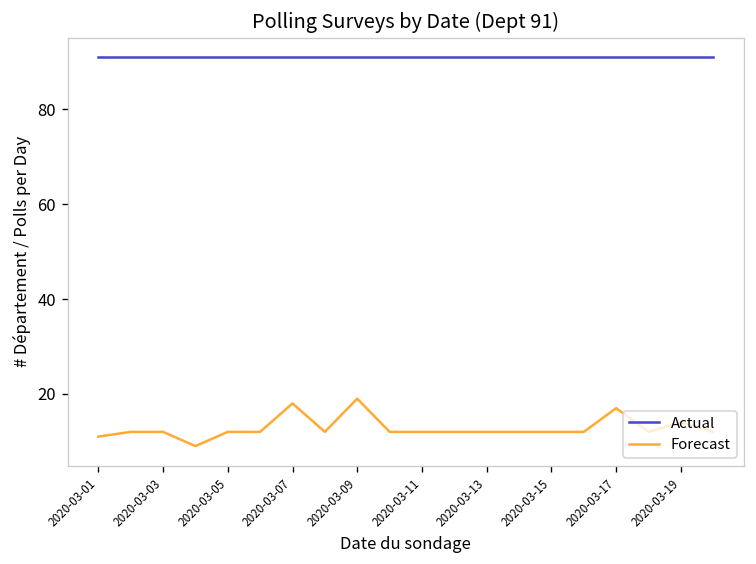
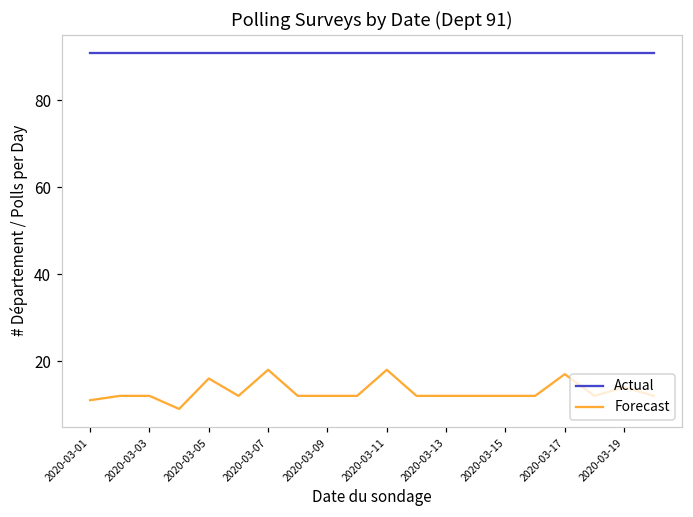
  {
    "Actual": {
      "2020-03-03": 91,
      "2020-03-05": 91,
      "2020-03-07": 91,
      "2020-03-09": 91,
      "2020-03-11": 91,
      "2020-03-13": 91,
      "2020-03-15": 91,
      "2020-03-17": 91,
      "2020-03-19": 91
    },
    "Forecast": {
      "2020-03-03": 12,
-     "2020-03-05": 12,
+     "2020-03-05": 16,
      "2020-03-07": 18,
-     "2020-03-09": 19,
-     "2020-03-11": 12,
+     "2020-03-09": 12,
+     "2020-03-11": 18,
      "2020-03-13": 12,
      "2020-03-15": 12,
      "2020-03-17": 17
    }
  }
